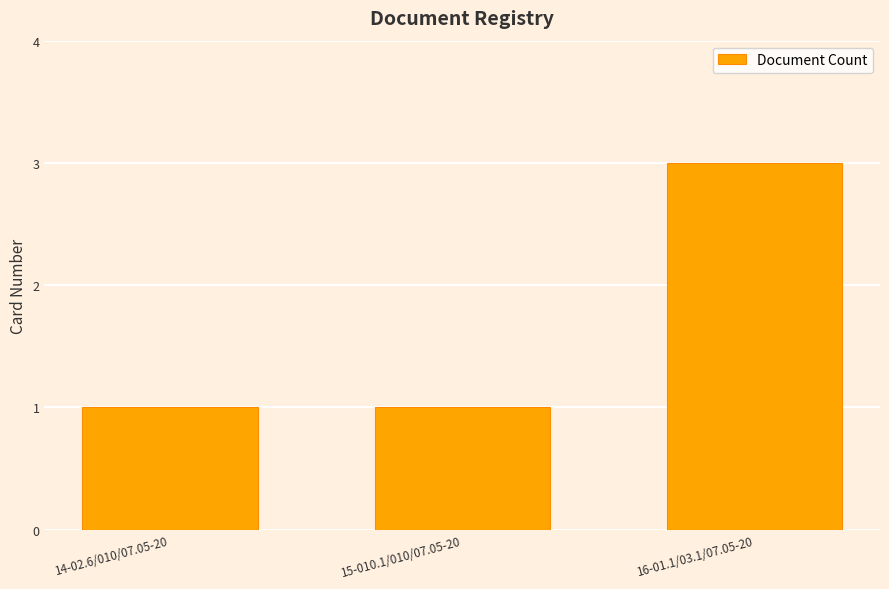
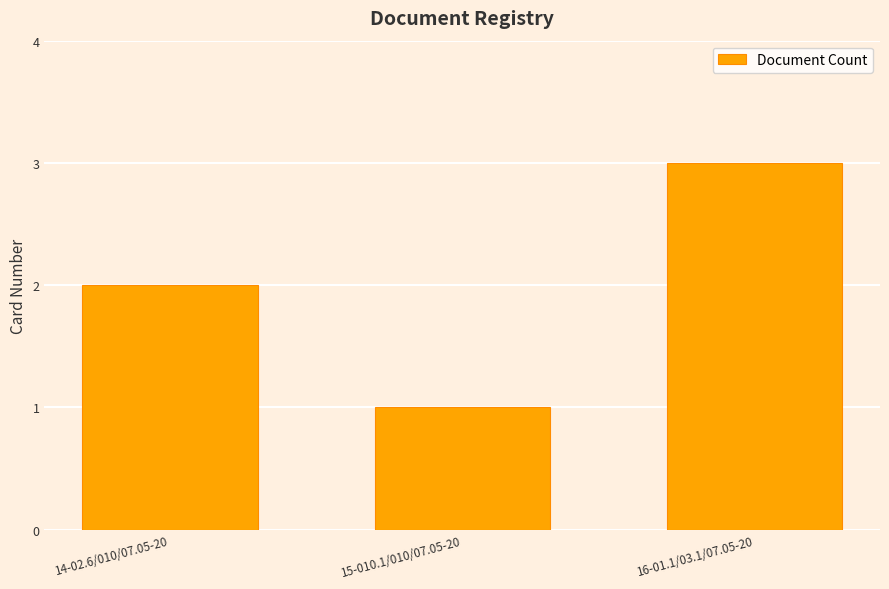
  {
-   "14-02.6/010/07.05-20": 1,
+   "14-02.6/010/07.05-20": 2,
    "15-010.1/010/07.05-20": 1,
    "16-01.1/03.1/07.05-20": 3
  }
